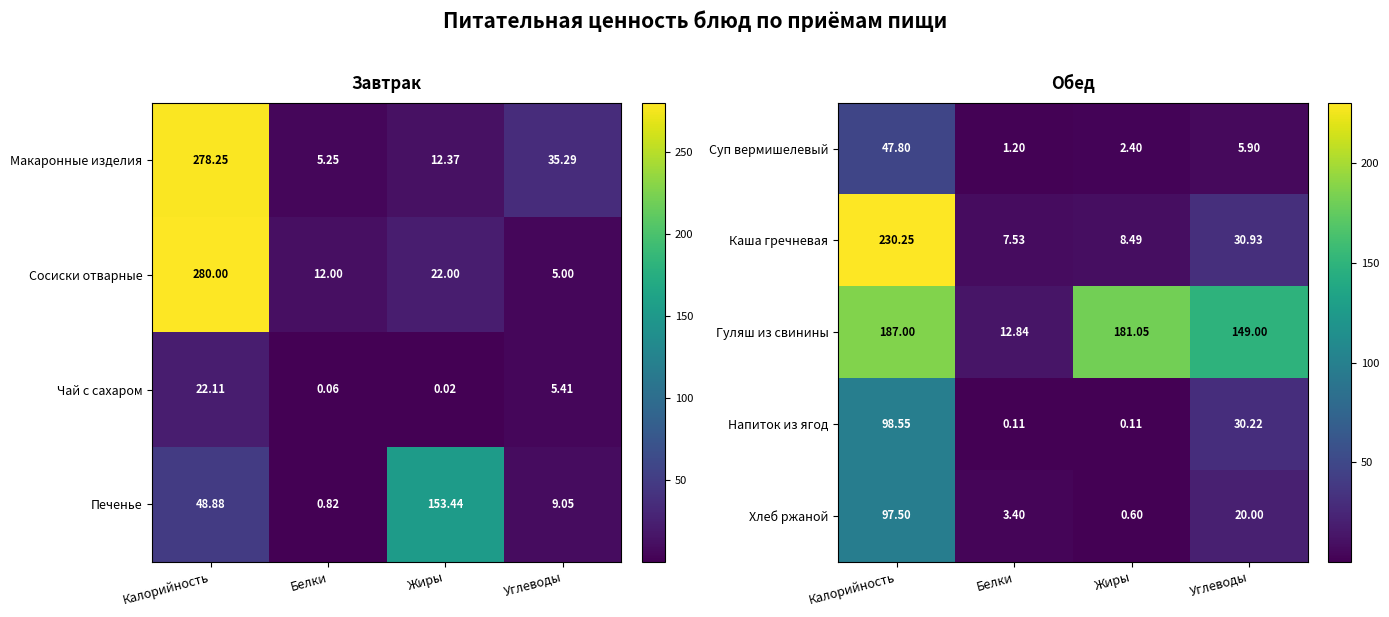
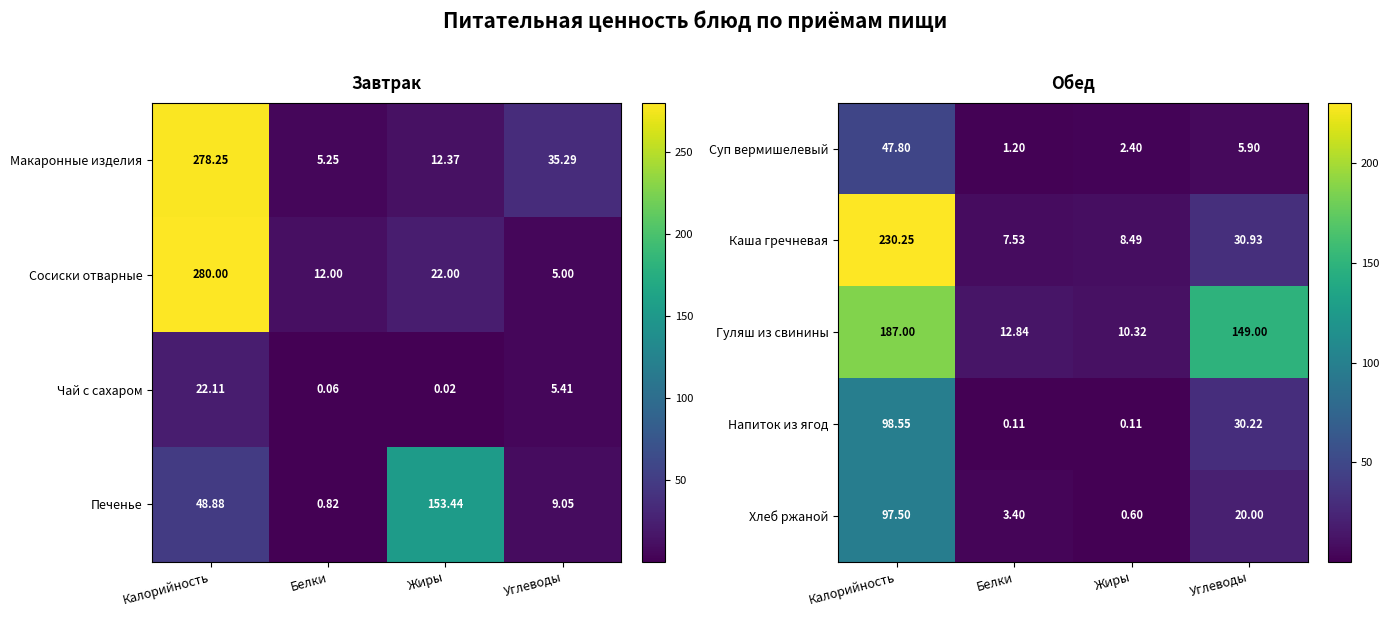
  {
    "Завтрак": {
      "Макаронные изделия": {
        "Калорийность": 278.25,
        "Белки": 5.25,
        "Жиры": 12.37,
        "Углеводы": 35.29
      },
      "Сосиски отварные": {
        "Калорийность": 280.00,
        "Белки": 12.00,
        "Жиры": 22.00,
        "Углеводы": 5.00
      },
      "Чай с сахаром": {
        "Калорийность": 22.11,
        "Белки": 0.06,
        "Жиры": 0.02,
        "Углеводы": 5.41
      },
      "Печенье": {
        "Калорийность": 48.88,
        "Белки": 0.82,
        "Жиры": 153.44,
        "Углеводы": 9.05
      }
    },
    "Обед": {
      "Суп вермишелевый": {
        "Калорийность": 47.80,
        "Белки": 1.20,
        "Жиры": 2.40,
        "Углеводы": 5.90
      },
      "Каша гречневая": {
        "Калорийность": 230.25,
        "Белки": 7.53,
        "Жиры": 8.49,
        "Углеводы": 30.93
      },
      "Гуляш из свинины": {
        "Калорийность": 187.00,
        "Белки": 12.84,
-       "Жиры": 181.05,
+       "Жиры": 10.32,
        "Углеводы": 149.00
      },
      "Напиток из ягод": {
        "Калорийность": 98.55,
        "Белки": 0.11,
        "Жиры": 0.11,
        "Углеводы": 30.22
      },
      "Хлеб ржаной": {
        "Калорийность": 97.50,
        "Белки": 3.40,
        "Жиры": 0.60,
        "Углеводы": 20.00
      }
    }
  }
